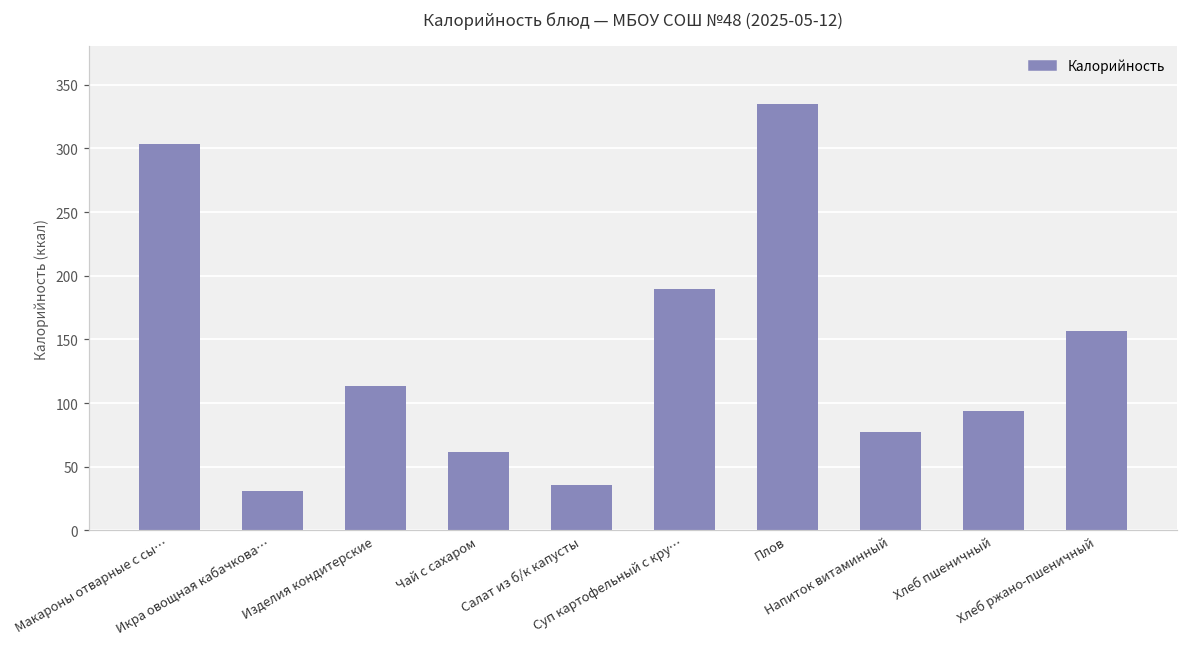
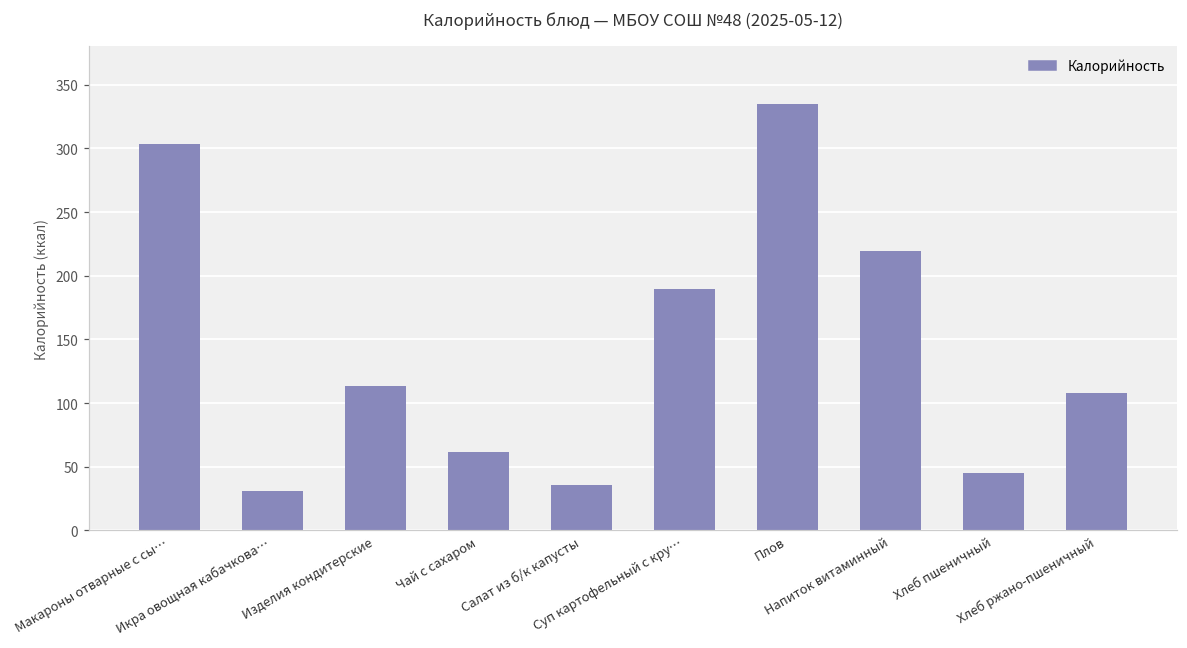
  {
    "Макароны отварные с сы…": 304,
    "Икра овощная кабачкова…": 31,
    "Изделия кондитерские": 114,
    "Чай с сахаром": 61,
    "Салат из б/к капусты": 35,
    "Суп картофельный с кру…": 190,
    "Плов": 335,
-   "Напиток витаминный": 78,
-   "Хлеб пшеничный": 94,
-   "Хлеб ржано-пшеничный": 156
+   "Напиток витаминный": 219,
+   "Хлеб пшеничный": 45,
+   "Хлеб ржано-пшеничный": 108
  }
